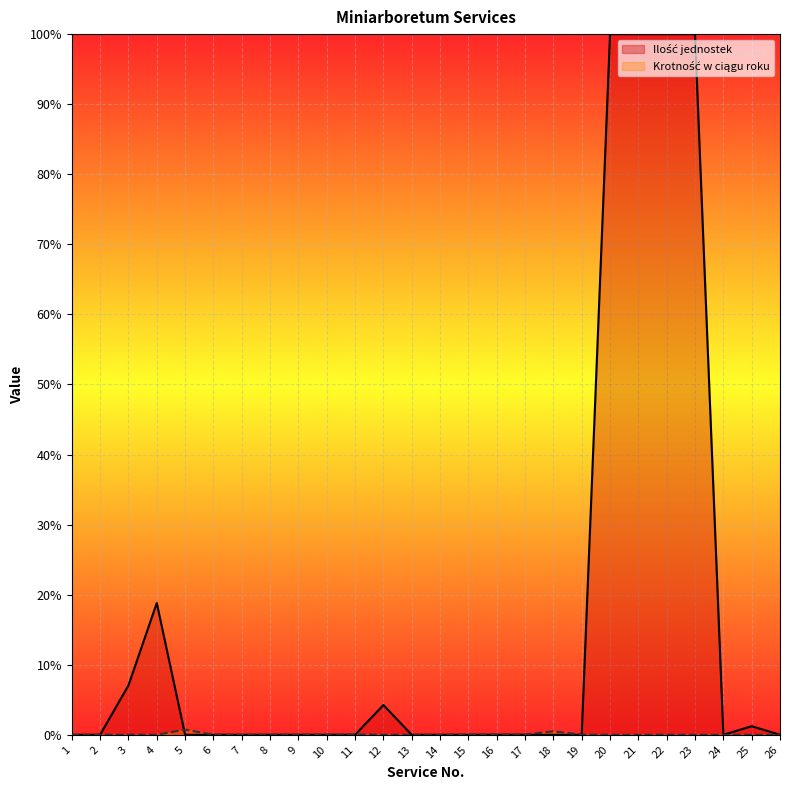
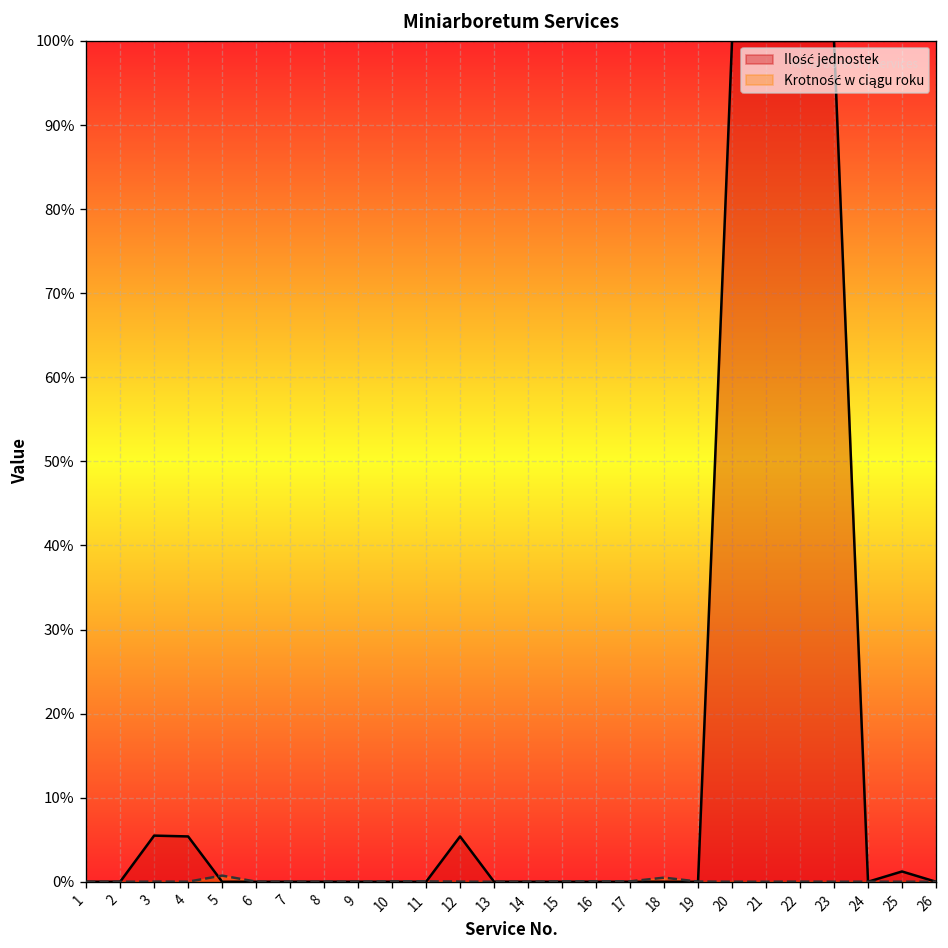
  {
    "Ilość jednostek": {
-     "3": "7%",
-     "4": "19%",
+     "3": "5%",
+     "4": "5%",
      "5": "0%",
-     "12": "4%",
+     "12": "5%",
      "18": "0%",
      "20": "100%",
      "21": "100%",
      "22": "100%",
      "23": "100%",
      "25": "1%"
    },
    "Krotność w ciągu roku": {
      "3": "0%",
      "4": "0%",
      "5": "1%",
      "12": "0%",
      "18": "0%",
      "20": "0%",
      "21": "0%",
      "22": "0%",
      "23": "0%",
      "25": "0%"
    }
  }
